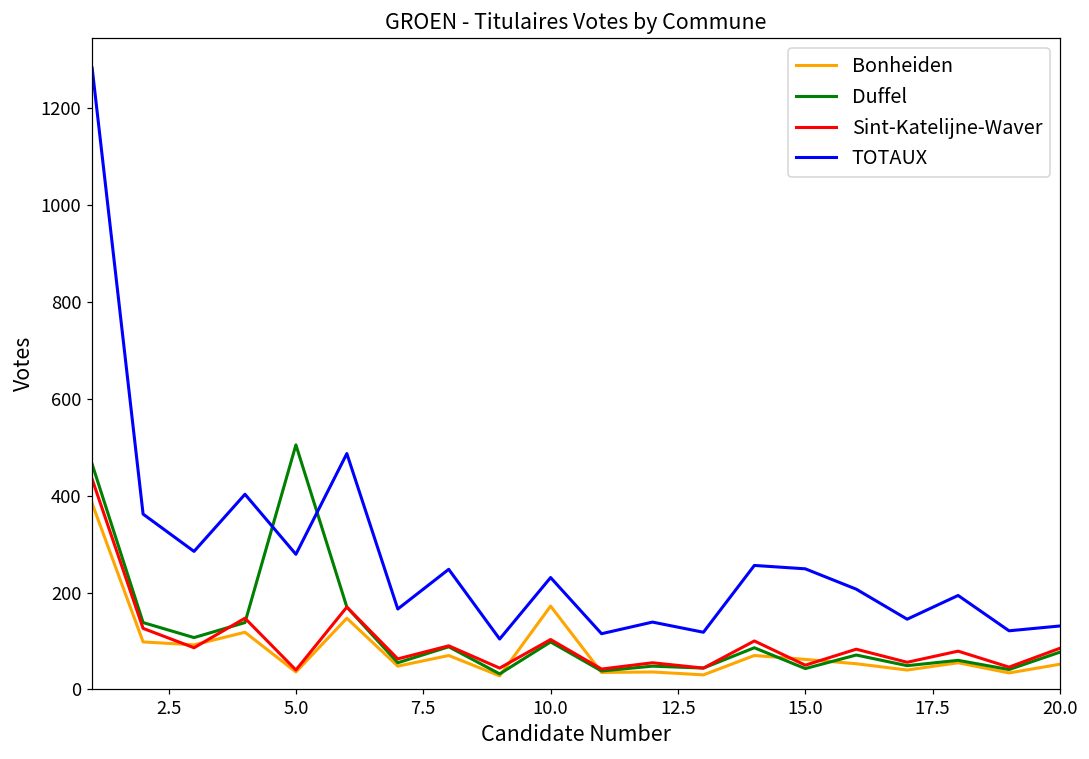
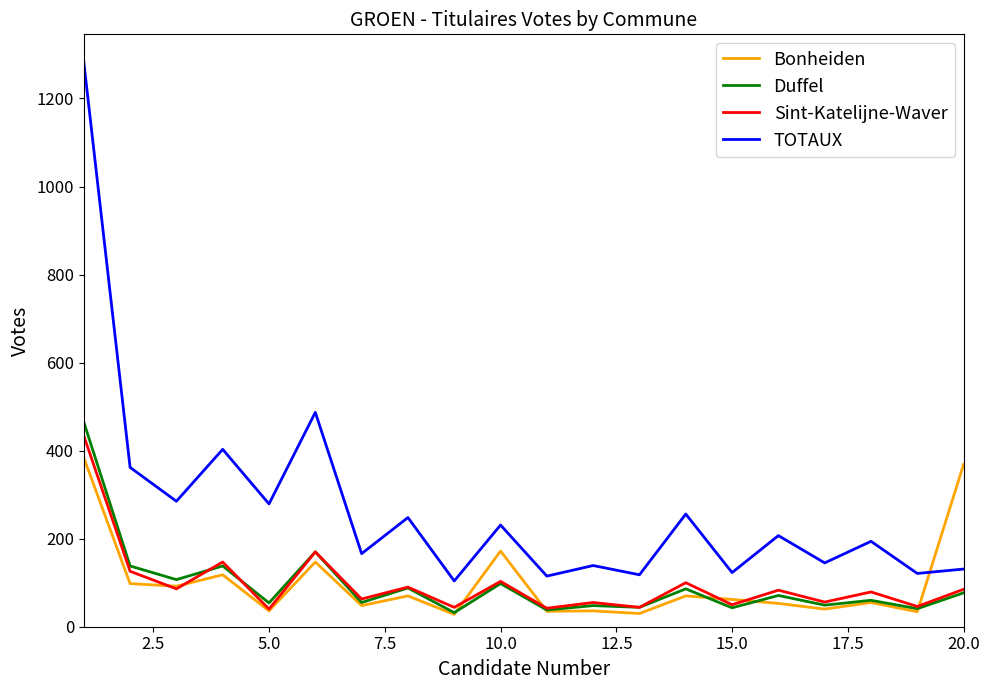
  {
    "Bonheiden": {
      "10.0": 170,
      "15.0": 60,
-     "20.0": 50
+     "20.0": 370
    },
    "Duffel": {
-     "5.0": 510,
+     "5.0": 50,
      "15.0": 40,
      "20.0": 80
    },
    "Sint-Katelijne-Waver": {
      "15.0": 50,
      "20.0": 90
    },
    "TOTAUX": {
      "5.0": 280,
      "10.0": 230,
-     "15.0": 250,
+     "15.0": 120,
      "20.0": 130
    }
  }
